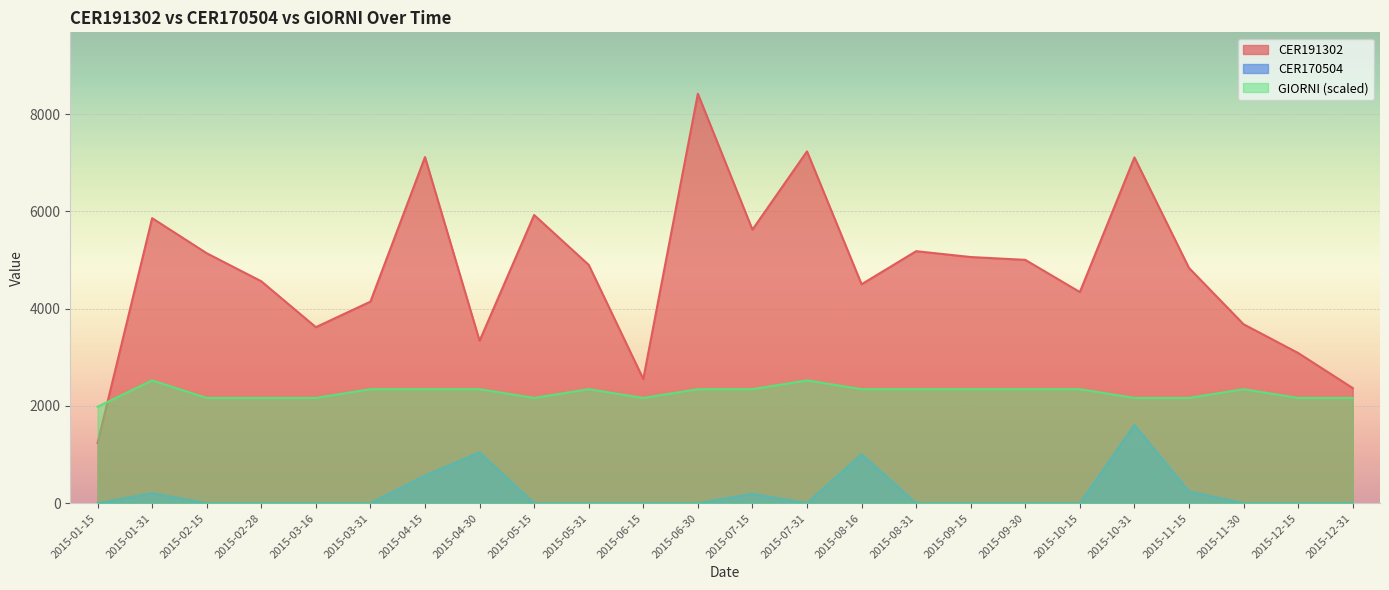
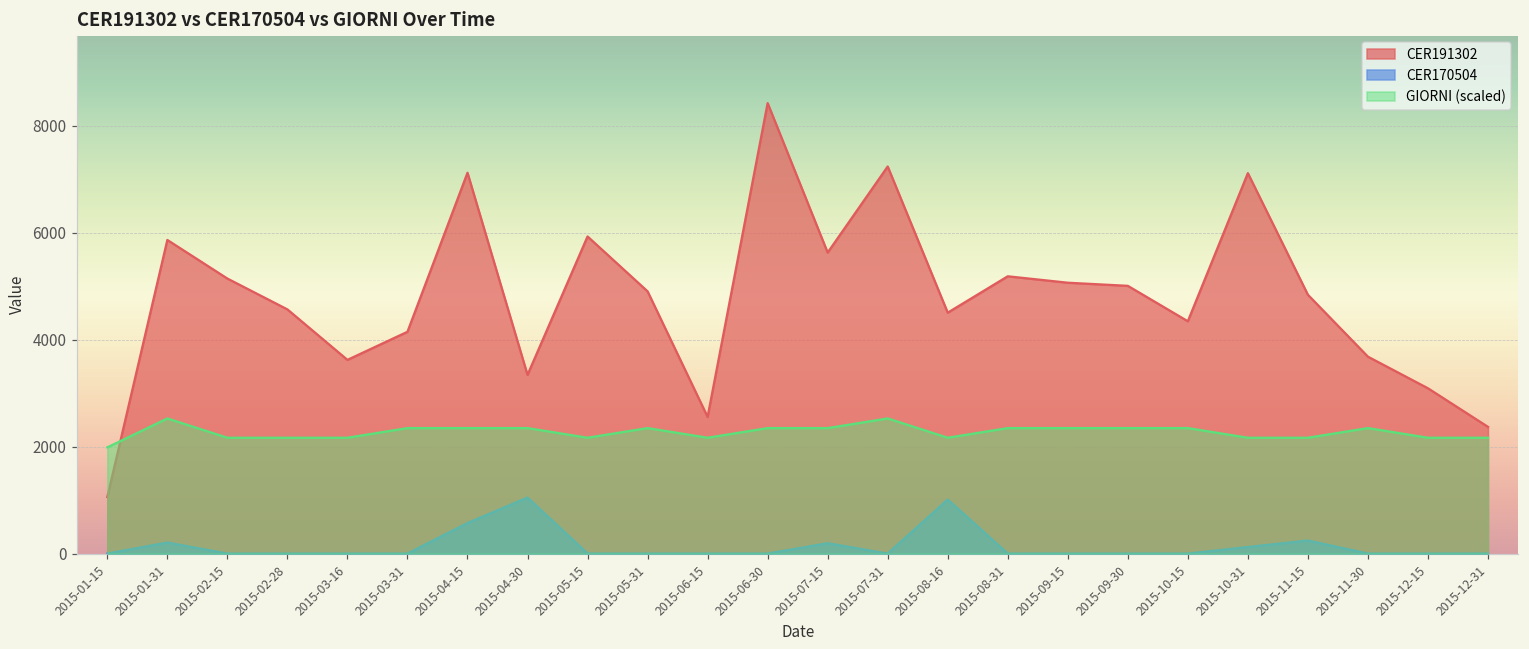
  {
    "CER191302": {
-     "2015-01-15": 1200,
+     "2015-01-15": 1100,
      "2015-01-31": 5900,
      "2015-02-15": 5100,
      "2015-02-28": 4600,
      "2015-03-16": 3600,
      "2015-03-31": 4100,
      "2015-04-15": 7100,
      "2015-04-30": 3300,
      "2015-05-15": 5900,
      "2015-05-31": 4900,
      "2015-06-15": 2600,
      "2015-06-30": 8400,
      "2015-07-15": 5600,
      "2015-07-31": 7200,
      "2015-08-16": 4500,
      "2015-08-31": 5200,
      "2015-09-15": 5100,
      "2015-09-30": 5000,
      "2015-10-15": 4300,
      "2015-10-31": 7100,
      "2015-11-15": 4800,
      "2015-11-30": 3700,
      "2015-12-15": 3100,
      "2015-12-31": 2400
    },
    "CER170504": {
      "2015-01-15": 0,
      "2015-01-31": 200,
      "2015-02-15": 0,
      "2015-02-28": 0,
      "2015-03-16": 0,
      "2015-03-31": 0,
      "2015-04-15": 600,
      "2015-04-30": 1000,
      "2015-05-15": 0,
      "2015-05-31": 0,
      "2015-06-15": 0,
      "2015-06-30": 0,
      "2015-07-15": 200,
      "2015-07-31": 0,
      "2015-08-16": 1000,
      "2015-08-31": 0,
      "2015-09-15": 0,
      "2015-09-30": 0,
      "2015-10-15": 0,
-     "2015-10-31": 1600,
+     "2015-10-31": 100,
      "2015-11-15": 200,
      "2015-11-30": 0,
      "2015-12-15": 0,
      "2015-12-31": 0
    },
    "GIORNI (scaled)": {
      "2015-01-15": 2000,
      "2015-01-31": 2500,
      "2015-02-15": 2200,
      "2015-02-28": 2200,
      "2015-03-16": 2200,
      "2015-03-31": 2300,
      "2015-04-15": 2300,
      "2015-04-30": 2300,
      "2015-05-15": 2200,
      "2015-05-31": 2300,
      "2015-06-15": 2200,
      "2015-06-30": 2300,
      "2015-07-15": 2300,
      "2015-07-31": 2500,
-     "2015-08-16": 2300,
+     "2015-08-16": 2200,
      "2015-08-31": 2300,
      "2015-09-15": 2300,
      "2015-09-30": 2300,
      "2015-10-15": 2300,
      "2015-10-31": 2200,
      "2015-11-15": 2200,
      "2015-11-30": 2300,
      "2015-12-15": 2200,
      "2015-12-31": 2200
    }
  }
